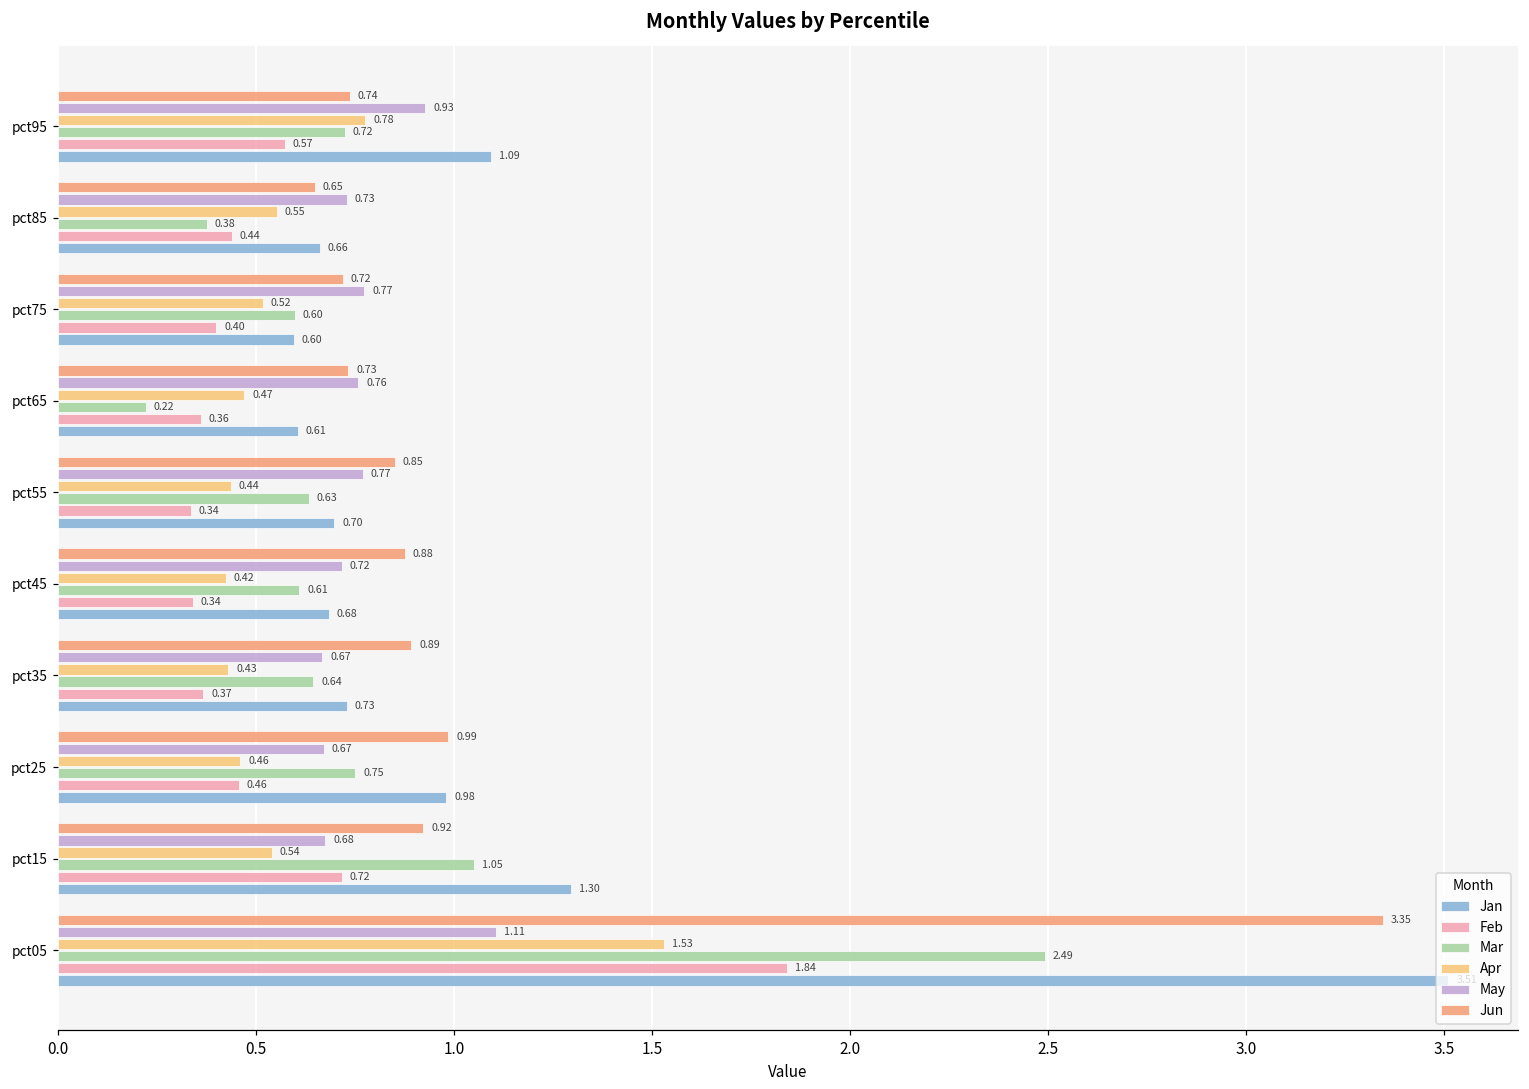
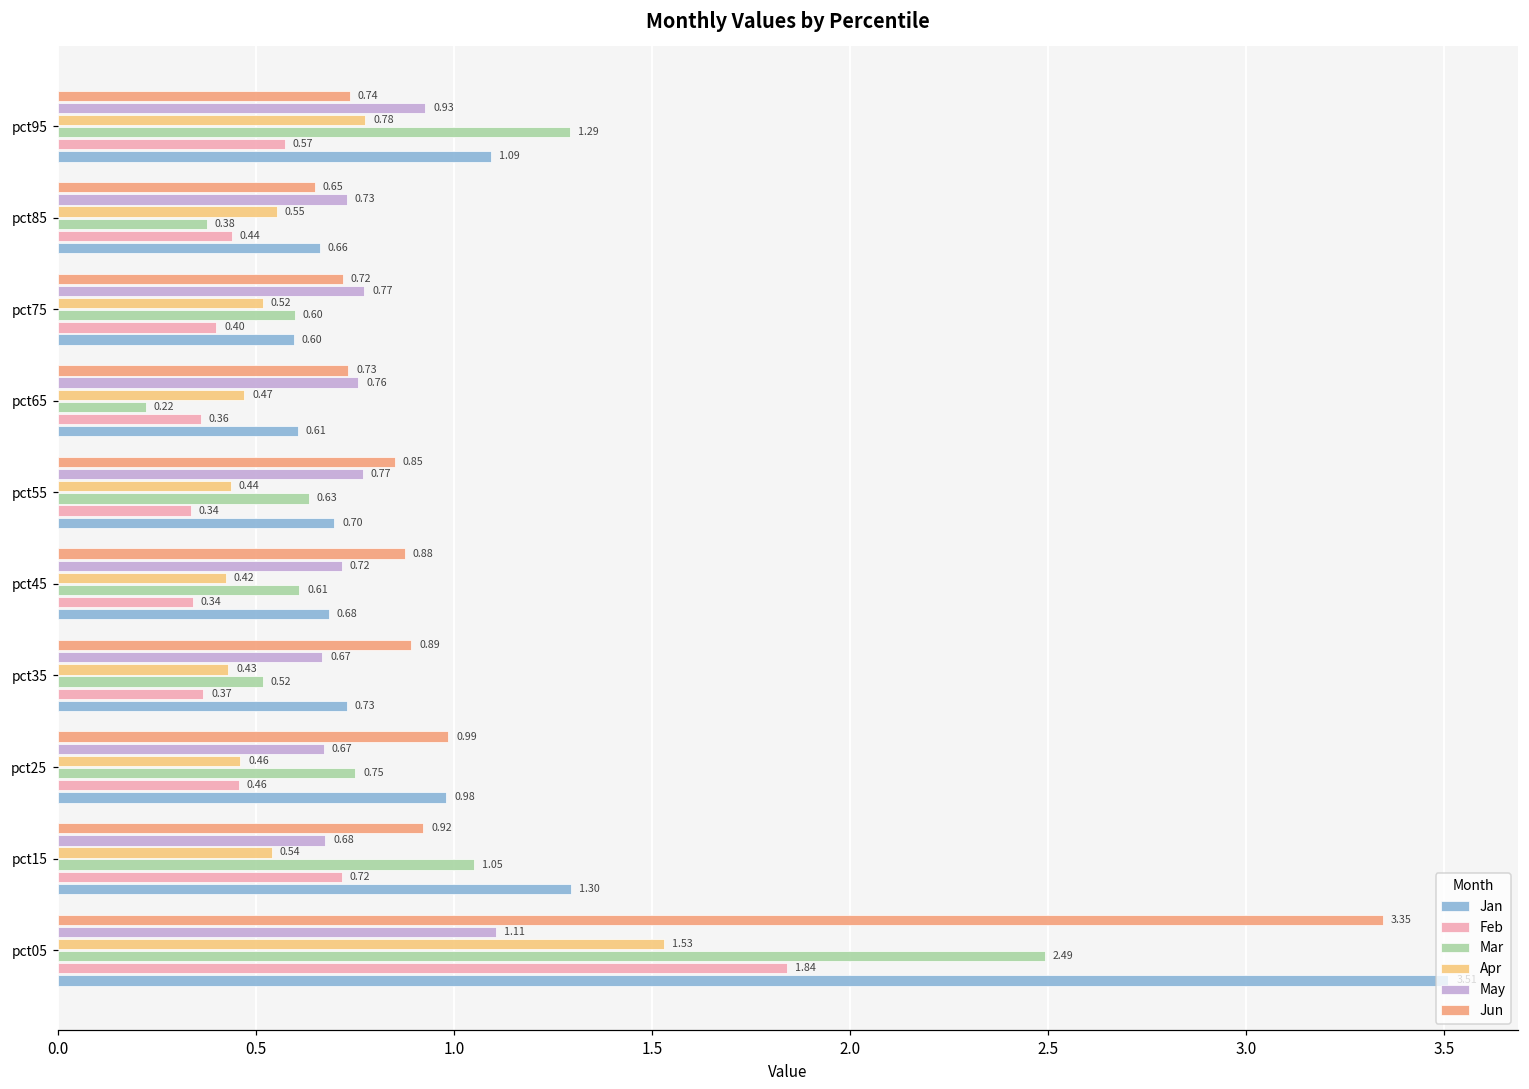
  {
    "Mar": {
-     "pct95": 0.72,
+     "pct95": 1.29,
      "pct85": 0.38,
      "pct75": 0.60,
      "pct65": 0.22,
      "pct55": 0.63,
      "pct45": 0.61,
-     "pct35": 0.64,
+     "pct35": 0.52,
      "pct25": 0.75,
      "pct15": 1.05,
      "pct05": 2.49
    }
  }
